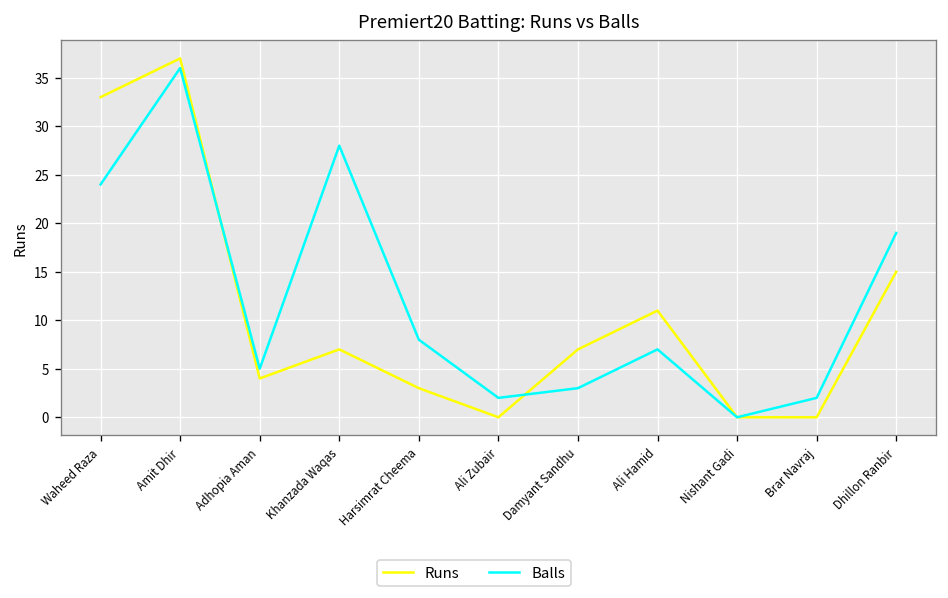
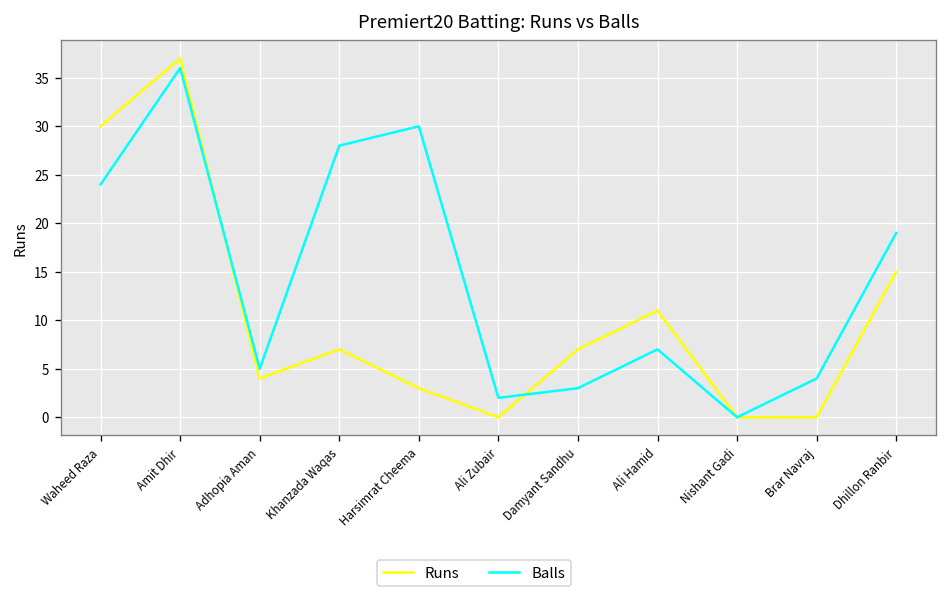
  {
    "Runs": {
-     "Waheed Raza": 33,
+     "Waheed Raza": 30,
      "Amit Dhir": 37,
      "Adhopia Aman": 4,
      "Khanzada Waqas": 7,
      "Harsimrat Cheema": 3,
      "Ali Zubair": 0,
      "Damyant Sandhu": 7,
      "Ali Hamid": 11,
      "Brar Navraj": 0,
      "Dhillon Ranbir": 15
    },
    "Balls": {
      "Waheed Raza": 24,
      "Amit Dhir": 36,
      "Adhopia Aman": 5,
      "Khanzada Waqas": 28,
-     "Harsimrat Cheema": 8,
+     "Harsimrat Cheema": 30,
      "Ali Zubair": 2,
      "Damyant Sandhu": 3,
      "Ali Hamid": 7,
-     "Brar Navraj": 2,
+     "Brar Navraj": 4,
      "Dhillon Ranbir": 19
    }
  }
